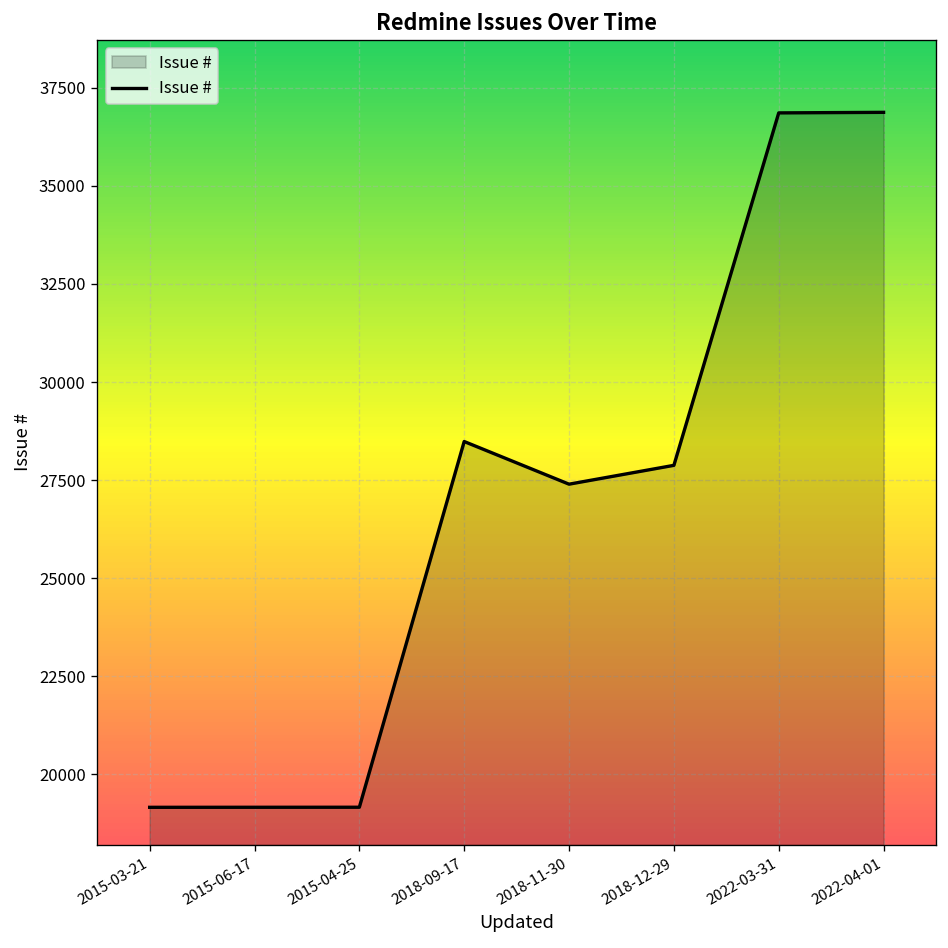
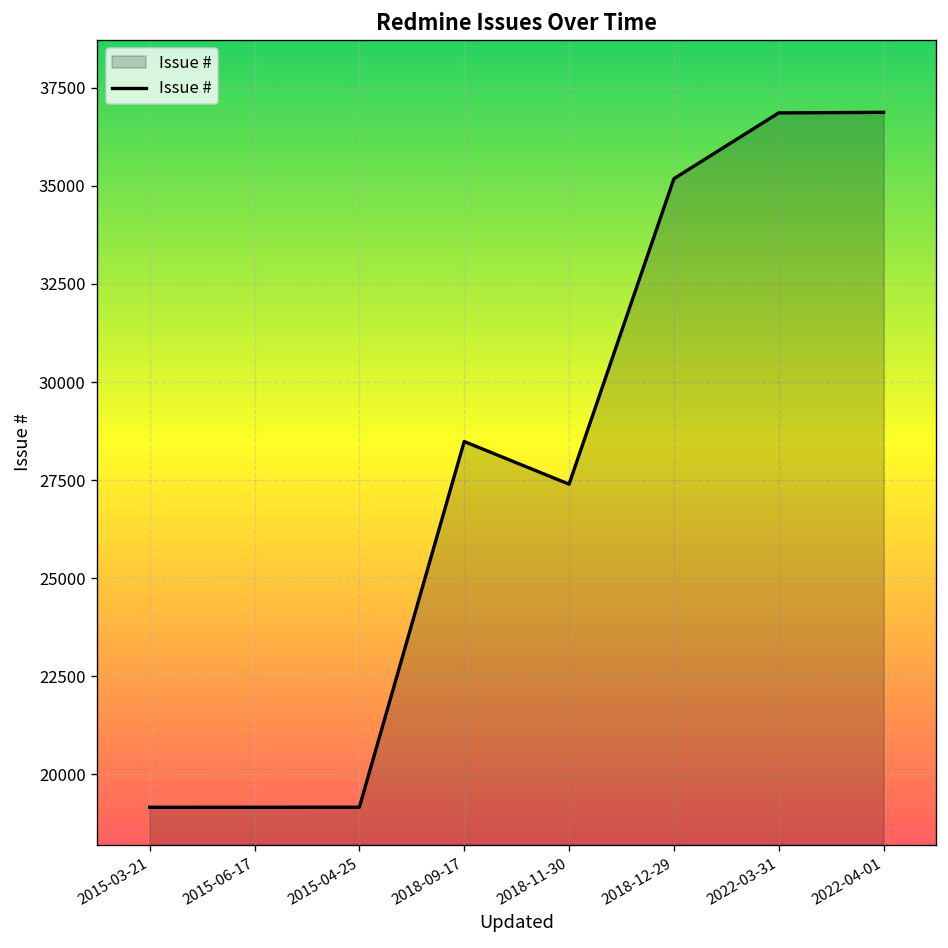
  {
    "2015-03-21": 19200,
    "2015-06-17": 19200,
    "2015-04-25": 19200,
    "2018-09-17": 28500,
    "2018-11-30": 27400,
-   "2018-12-29": 27900,
+   "2018-12-29": 35200,
    "2022-03-31": 36900,
    "2022-04-01": 36900
  }
